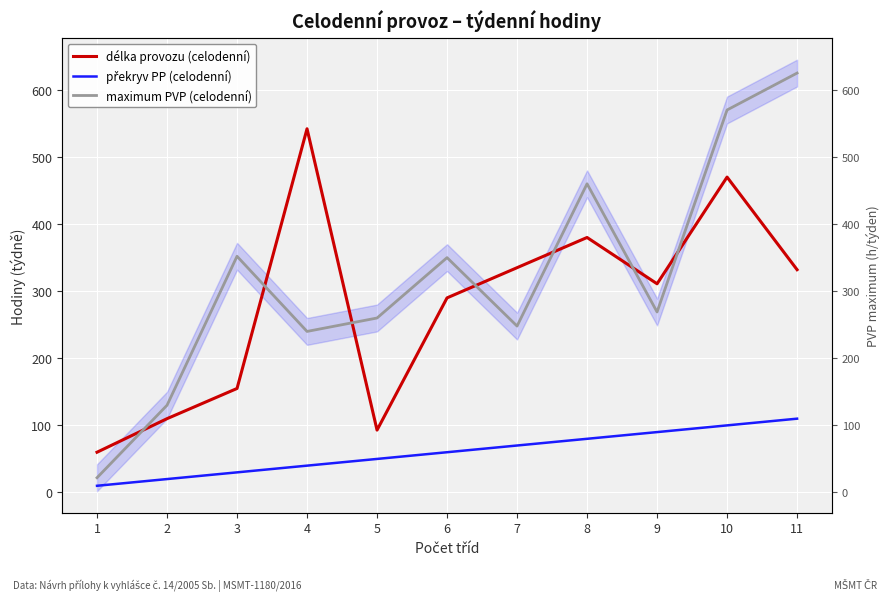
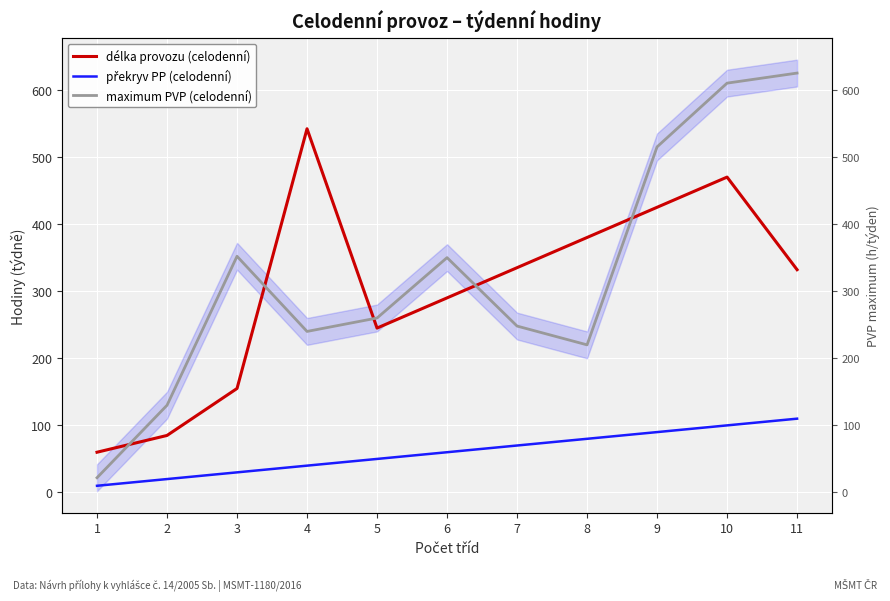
  {
    "délka provozu (celodenní)": {
      "1": 60,
-     "2": 110,
+     "2": 90,
      "3": 160,
      "4": 540,
-     "5": 90,
+     "5": 250,
      "6": 290,
      "7": 340,
      "8": 380,
-     "9": 310,
+     "9": 430,
      "10": 470,
      "11": 330
    },
    "maximum PVP (celodenní)": {
      "1": 20,
      "2": 130,
      "3": 350,
      "4": 240,
      "5": 260,
      "6": 350,
      "7": 250,
-     "8": 460,
-     "9": 270,
-     "10": 570,
+     "8": 220,
+     "9": 520,
+     "10": 610,
      "11": 630
    }
  }
